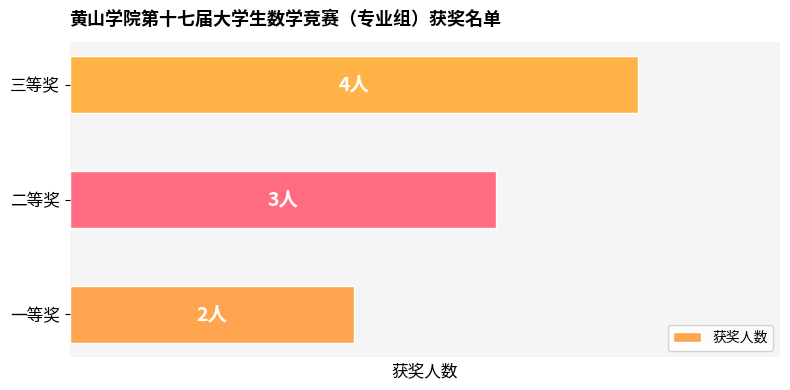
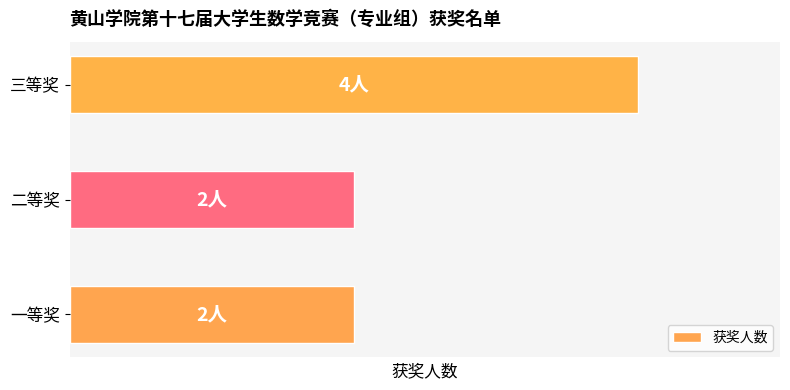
  {
    "三等奖": "4人",
-   "二等奖": "3人",
+   "二等奖": "2人",
    "一等奖": "2人"
  }
